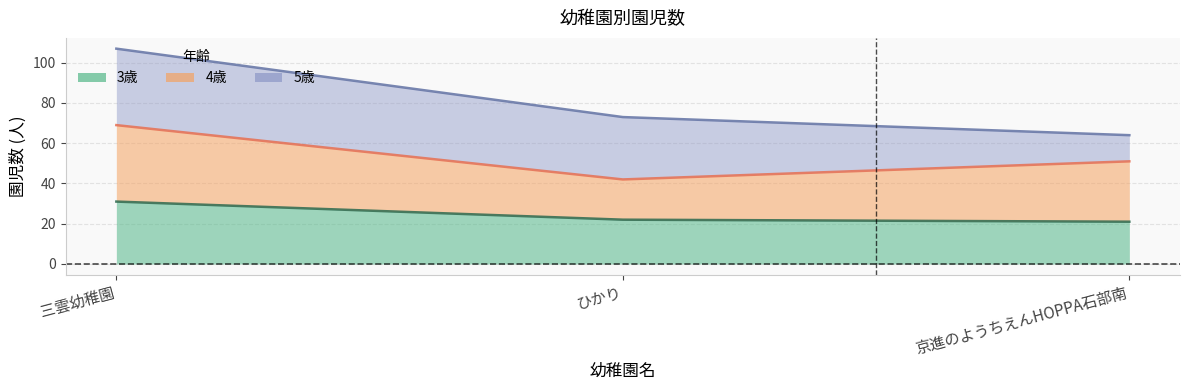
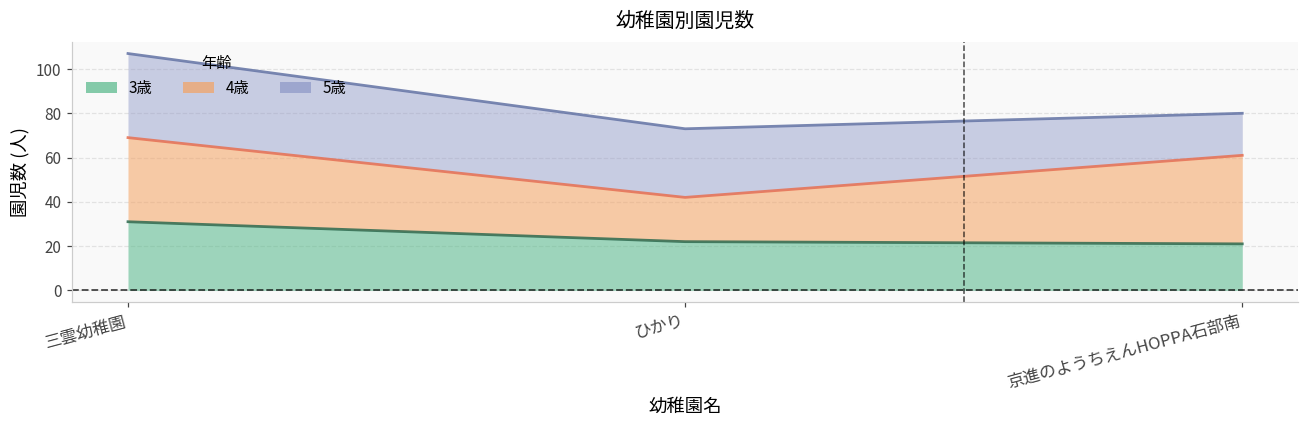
  {
    "3歳": {
      "三雲幼稚園": 31,
      "ひかり": 22,
      "京進のようちえんHOPPA石部南": 21
    },
    "4歳": {
      "三雲幼稚園": 38,
      "ひかり": 20,
-     "京進のようちえんHOPPA石部南": 30
+     "京進のようちえんHOPPA石部南": 40
    },
    "5歳": {
      "三雲幼稚園": 38,
      "ひかり": 31,
-     "京進のようちえんHOPPA石部南": 13
+     "京進のようちえんHOPPA石部南": 19
    }
  }
